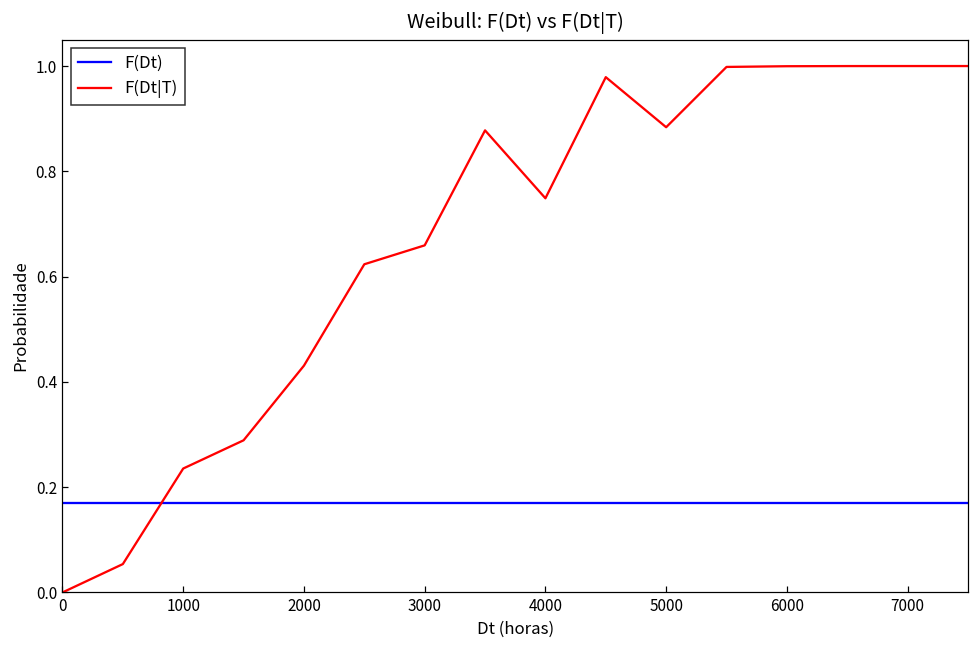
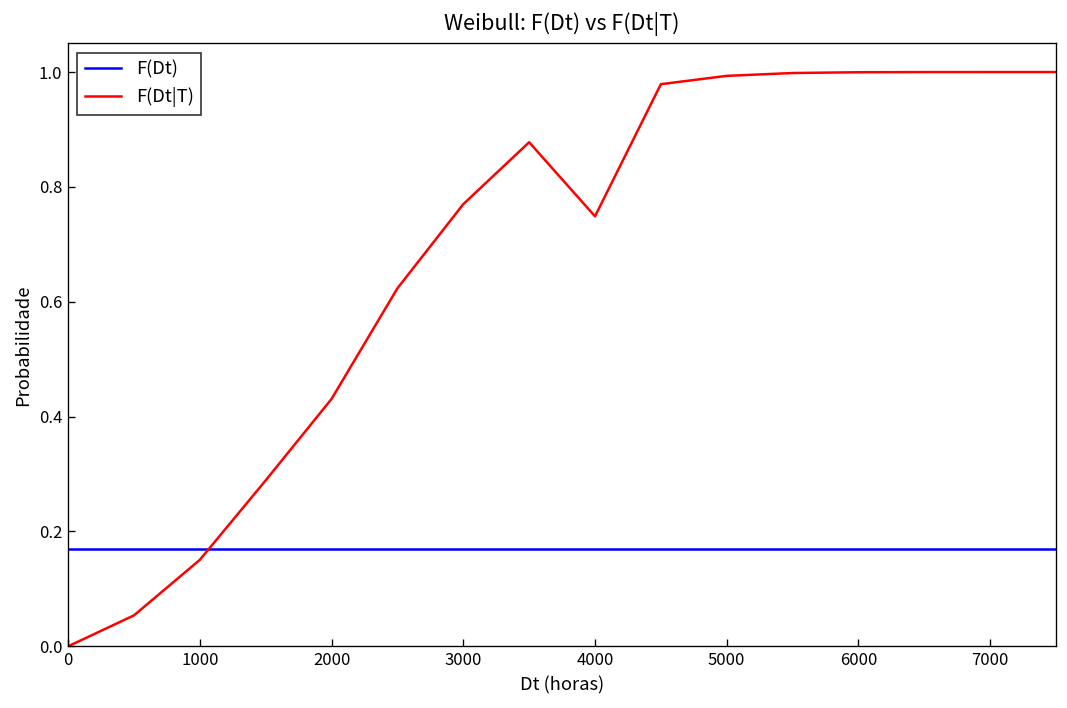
  {
    "F(Dt)": {
      "0": 0.17,
      "1000": 0.17,
      "2000": 0.17,
      "3000": 0.17,
      "4000": 0.17,
      "5000": 0.17,
      "6000": 0.17,
      "7000": 0.17
    },
    "F(Dt|T)": {
      "0": 0.00,
-     "1000": 0.24,
+     "1000": 0.15,
      "2000": 0.43,
-     "3000": 0.66,
+     "3000": 0.77,
      "4000": 0.75,
-     "5000": 0.88,
+     "5000": 0.99,
      "6000": 1.00,
      "7000": 1.00
    }
  }
